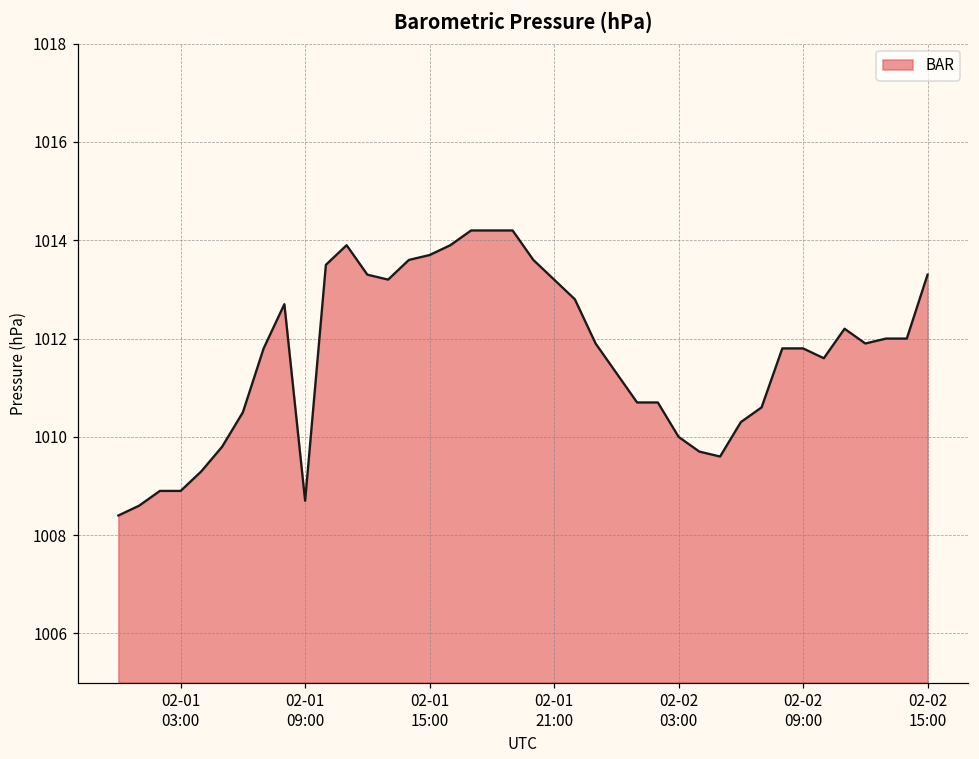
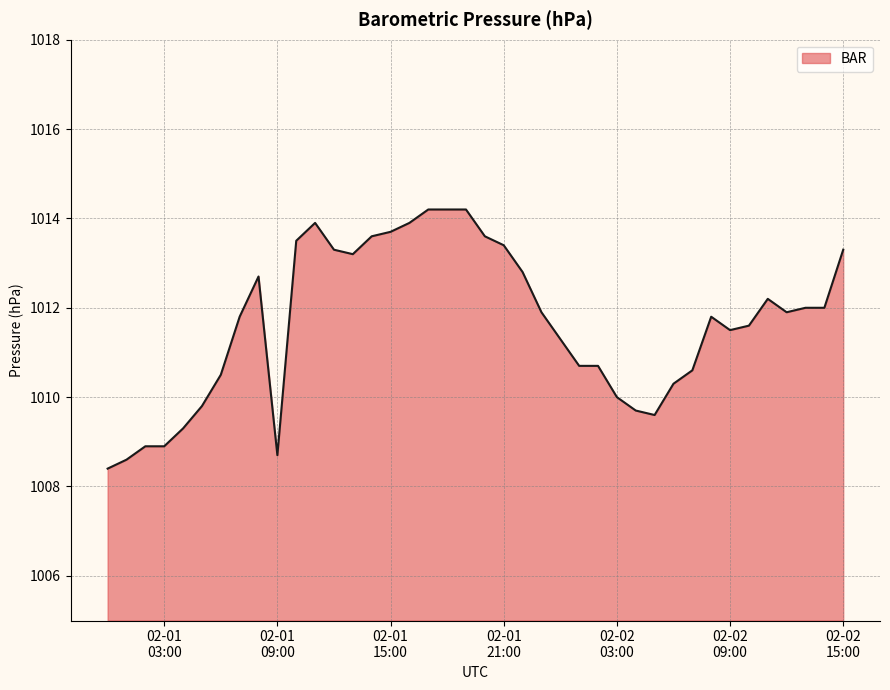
  {
    "02-01 03:00": 1008.9,
    "02-01 09:00": 1008.7,
    "02-01 15:00": 1013.7,
-   "02-01 21:00": 1013.2,
+   "02-01 21:00": 1013.4,
    "02-02 03:00": 1010.0,
-   "02-02 09:00": 1011.8,
+   "02-02 09:00": 1011.5,
    "02-02 15:00": 1013.3
  }
